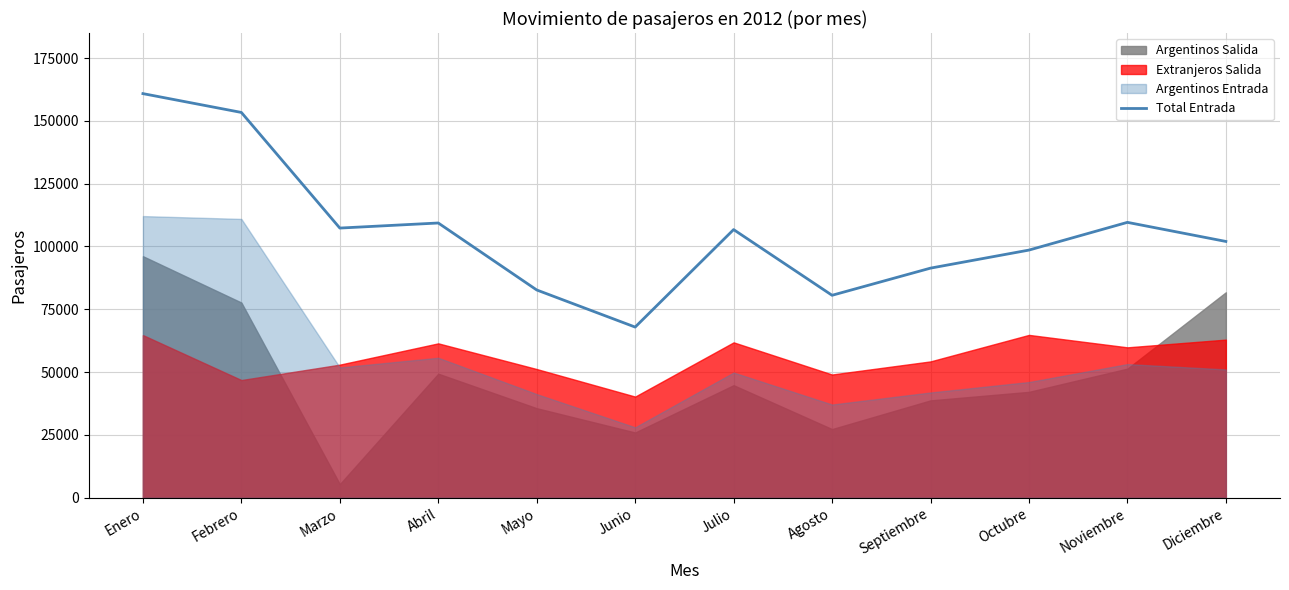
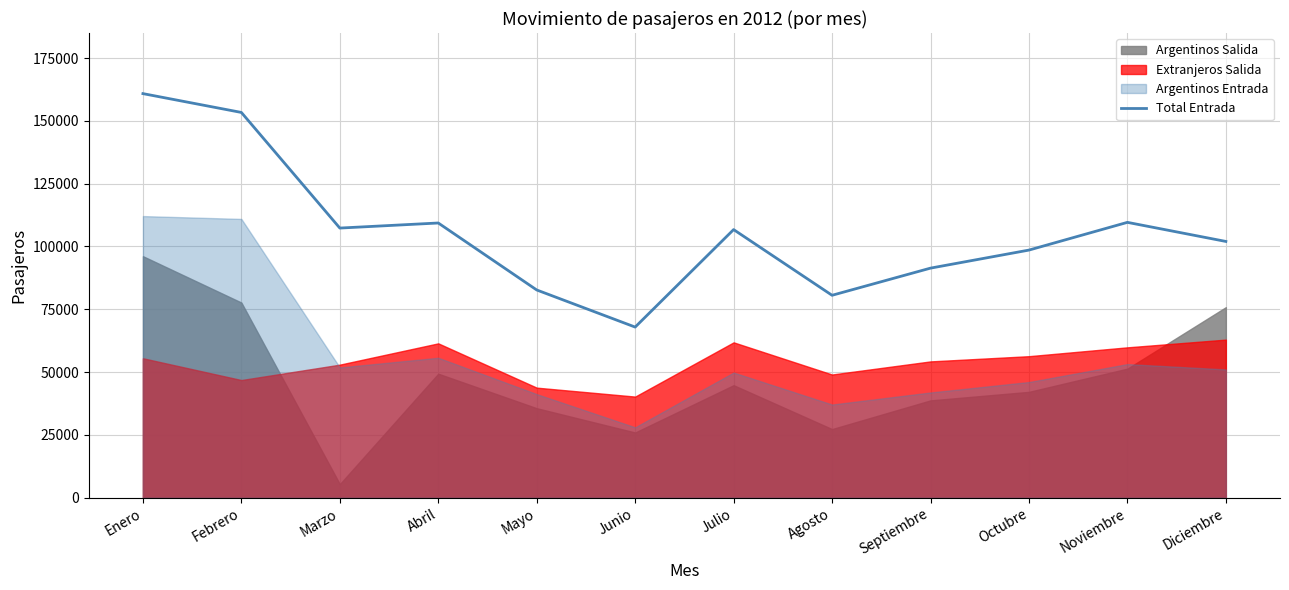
  {
    "Argentinos Salida": {
      "Enero": 96000,
      "Febrero": 78000,
      "Marzo": 5000,
      "Abril": 49000,
      "Mayo": 36000,
      "Junio": 26000,
      "Julio": 45000,
      "Agosto": 27000,
      "Septiembre": 39000,
      "Octubre": 42000,
      "Noviembre": 51000,
-     "Diciembre": 82000
+     "Diciembre": 76000
    },
    "Extranjeros Salida": {
-     "Enero": 65000,
+     "Enero": 55000,
      "Febrero": 47000,
      "Marzo": 53000,
      "Abril": 61000,
-     "Mayo": 51000,
+     "Mayo": 44000,
      "Junio": 40000,
      "Julio": 62000,
      "Agosto": 49000,
      "Septiembre": 54000,
-     "Octubre": 65000,
+     "Octubre": 56000,
      "Noviembre": 60000,
      "Diciembre": 63000
    }
  }
